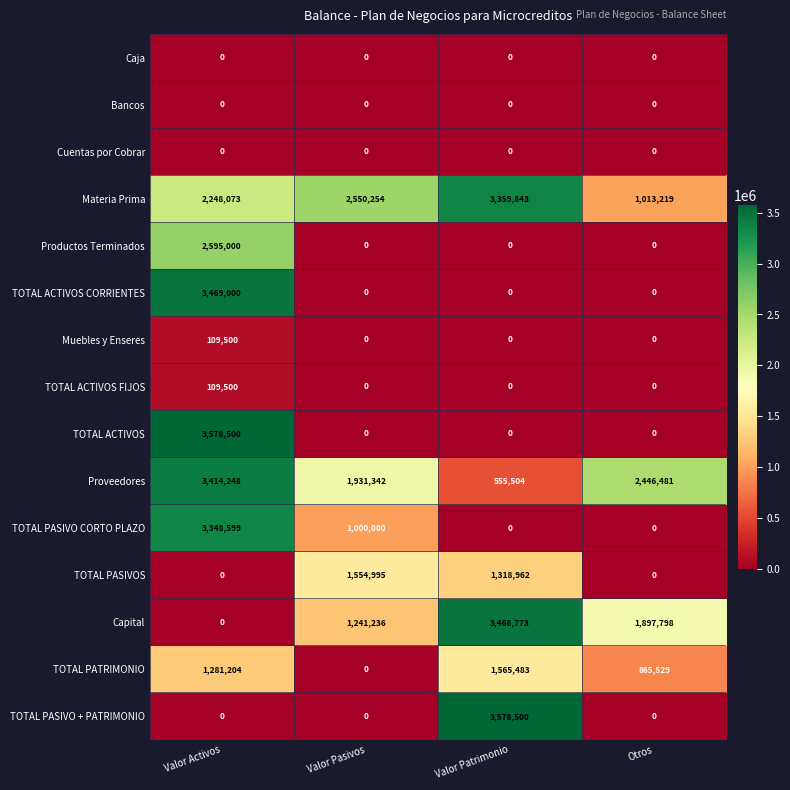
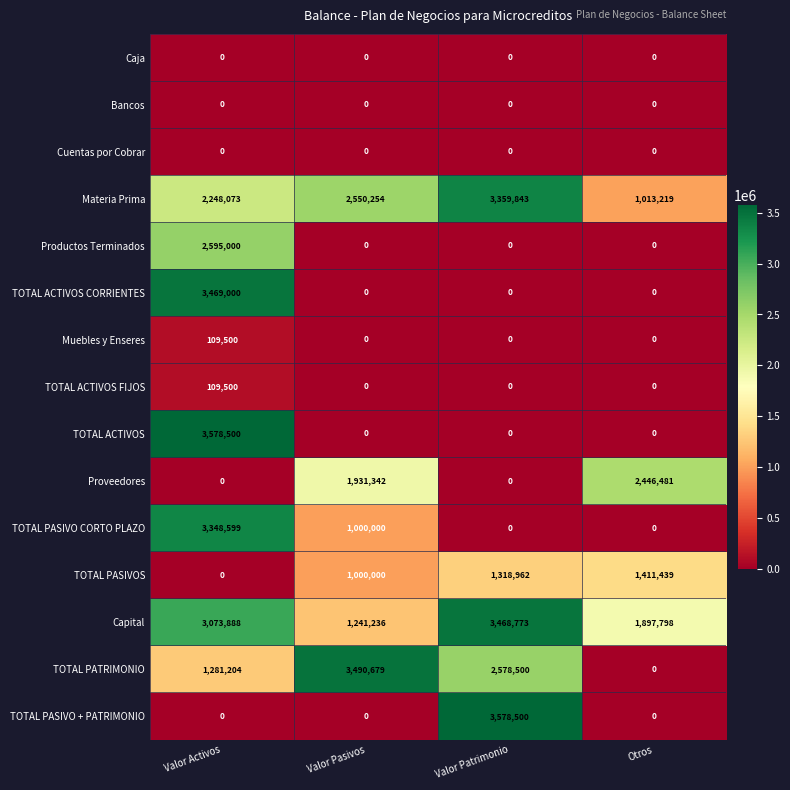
  {
    "Caja": {
      "Valor Activos": "0",
      "Valor Pasivos": "0",
      "Valor Patrimonio": "0",
      "Otros": "0"
    },
    "Bancos": {
      "Valor Activos": "0",
      "Valor Pasivos": "0",
      "Valor Patrimonio": "0",
      "Otros": "0"
    },
    "Cuentas por Cobrar": {
      "Valor Activos": "0",
      "Valor Pasivos": "0",
      "Valor Patrimonio": "0",
      "Otros": "0"
    },
    "Materia Prima": {
      "Valor Activos": "2,248,073",
      "Valor Pasivos": "2,550,254",
      "Valor Patrimonio": "3,359,843",
      "Otros": "1,013,219"
    },
    "Productos Terminados": {
      "Valor Activos": "2,595,000",
      "Valor Pasivos": "0",
      "Valor Patrimonio": "0",
      "Otros": "0"
    },
    "TOTAL ACTIVOS CORRIENTES": {
      "Valor Activos": "3,469,000",
      "Valor Pasivos": "0",
      "Valor Patrimonio": "0",
      "Otros": "0"
    },
    "Muebles y Enseres": {
      "Valor Activos": "109,500",
      "Valor Pasivos": "0",
      "Valor Patrimonio": "0",
      "Otros": "0"
    },
    "TOTAL ACTIVOS FIJOS": {
      "Valor Activos": "109,500",
      "Valor Pasivos": "0",
      "Valor Patrimonio": "0",
      "Otros": "0"
    },
    "TOTAL ACTIVOS": {
      "Valor Activos": "3,578,500",
      "Valor Pasivos": "0",
      "Valor Patrimonio": "0",
      "Otros": "0"
    },
    "Proveedores": {
-     "Valor Activos": "3,414,248",
+     "Valor Activos": "0",
      "Valor Pasivos": "1,931,342",
-     "Valor Patrimonio": "555,504",
+     "Valor Patrimonio": "0",
      "Otros": "2,446,481"
    },
    "TOTAL PASIVO CORTO PLAZO": {
      "Valor Activos": "3,348,599",
      "Valor Pasivos": "1,000,000",
      "Valor Patrimonio": "0",
      "Otros": "0"
    },
    "TOTAL PASIVOS": {
      "Valor Activos": "0",
-     "Valor Pasivos": "1,554,995",
+     "Valor Pasivos": "1,000,000",
      "Valor Patrimonio": "1,318,962",
-     "Otros": "0"
+     "Otros": "1,411,439"
    },
    "Capital": {
-     "Valor Activos": "0",
+     "Valor Activos": "3,073,888",
      "Valor Pasivos": "1,241,236",
      "Valor Patrimonio": "3,468,773",
      "Otros": "1,897,798"
    },
    "TOTAL PATRIMONIO": {
      "Valor Activos": "1,281,204",
-     "Valor Pasivos": "0",
-     "Valor Patrimonio": "1,565,483",
-     "Otros": "865,529"
+     "Valor Pasivos": "3,490,679",
+     "Valor Patrimonio": "2,578,500",
+     "Otros": "0"
    },
    "TOTAL PASIVO + PATRIMONIO": {
      "Valor Activos": "0",
      "Valor Pasivos": "0",
      "Valor Patrimonio": "3,578,500",
      "Otros": "0"
    }
  }
